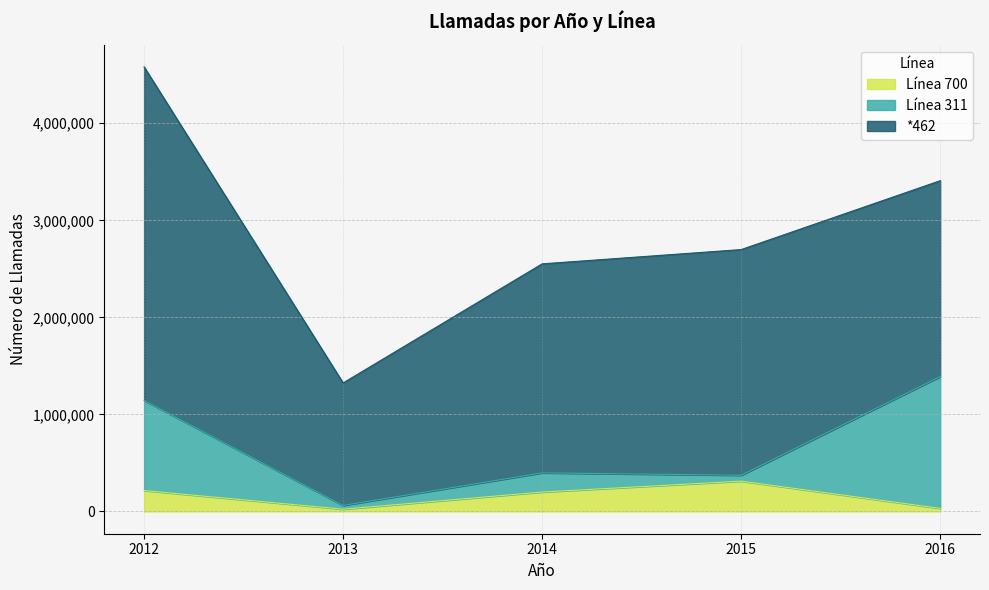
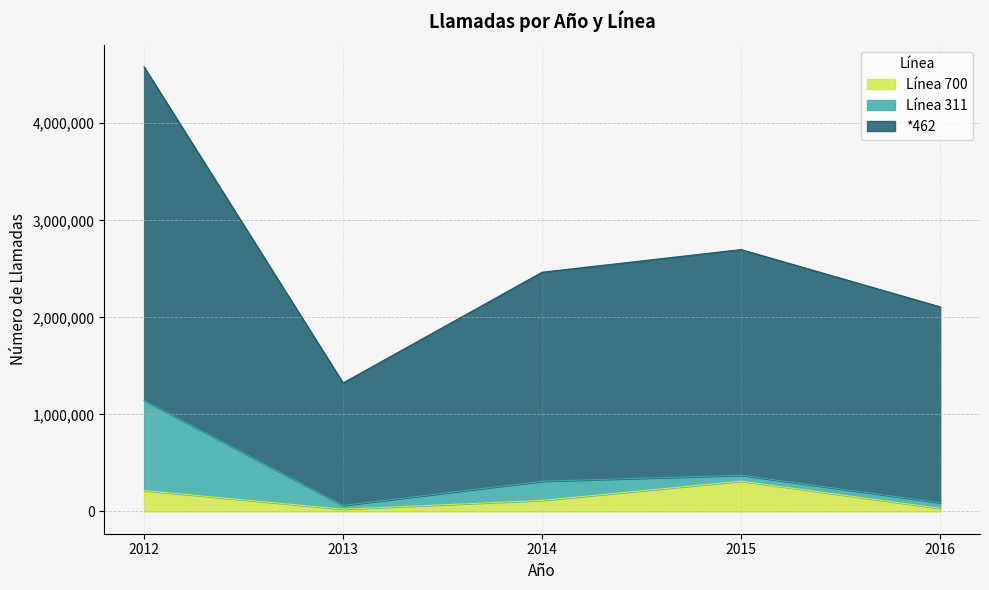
  {
    "Línea 700": {
      "2012": "200,000",
      "2013": "0",
-     "2014": "200,000",
+     "2014": "100,000",
      "2015": "300,000",
      "2016": "0"
    },
    "Línea 311": {
      "2012": "900,000",
      "2013": "0",
      "2014": "200,000",
      "2015": "100,000",
-     "2016": "1,400,000"
+     "2016": "100,000"
    },
    "*462": {
      "2012": "3,400,000",
      "2013": "1,300,000",
      "2014": "2,200,000",
      "2015": "2,300,000",
      "2016": "2,000,000"
    }
  }
